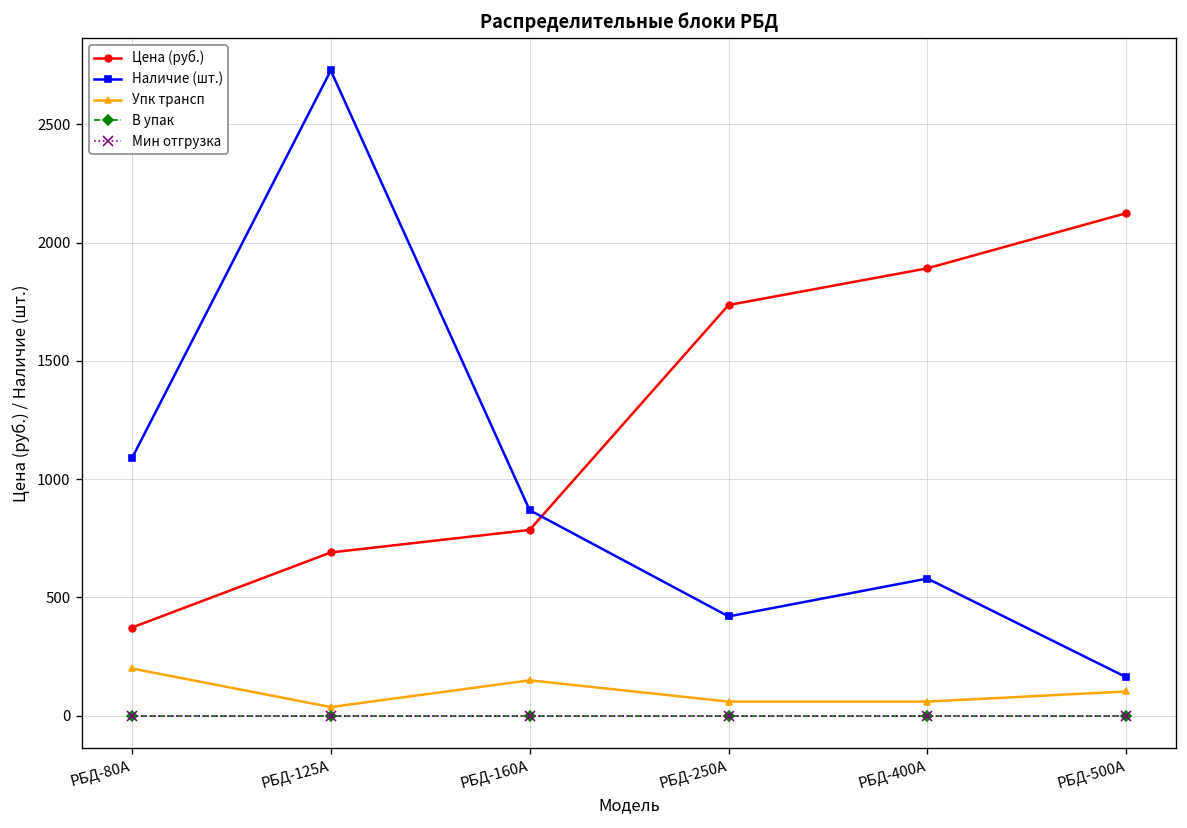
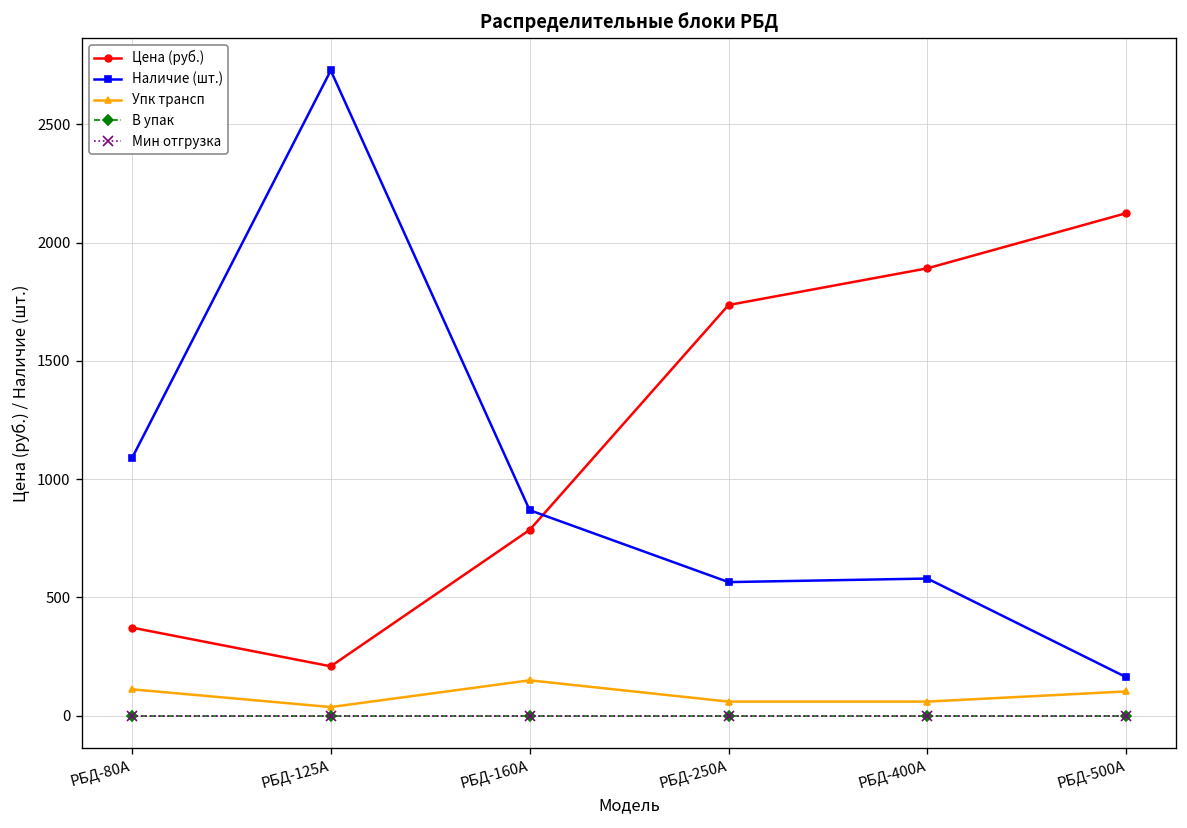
  {
    "Цена (руб.)": {
      "РБД-80А": 370,
-     "РБД-125А": 690,
+     "РБД-125А": 210,
      "РБД-160А": 790,
      "РБД-250А": 1740,
      "РБД-400А": 1890,
      "РБД-500А": 2120
    },
    "Наличие (шт.)": {
      "РБД-80А": 1090,
      "РБД-125А": 2730,
      "РБД-160А": 870,
-     "РБД-250А": 420,
+     "РБД-250А": 570,
      "РБД-400А": 580,
      "РБД-500А": 160
    },
    "Упк трансп": {
-     "РБД-80А": 200,
+     "РБД-80А": 110,
      "РБД-125А": 40,
      "РБД-160А": 150,
      "РБД-250А": 60,
      "РБД-400А": 60,
      "РБД-500А": 100
    },
    "Мин отгрузка": {
      "РБД-80А": 0,
      "РБД-125А": 0,
      "РБД-160А": 0,
      "РБД-250А": 0,
      "РБД-400А": 0,
      "РБД-500А": 0
    }
  }
